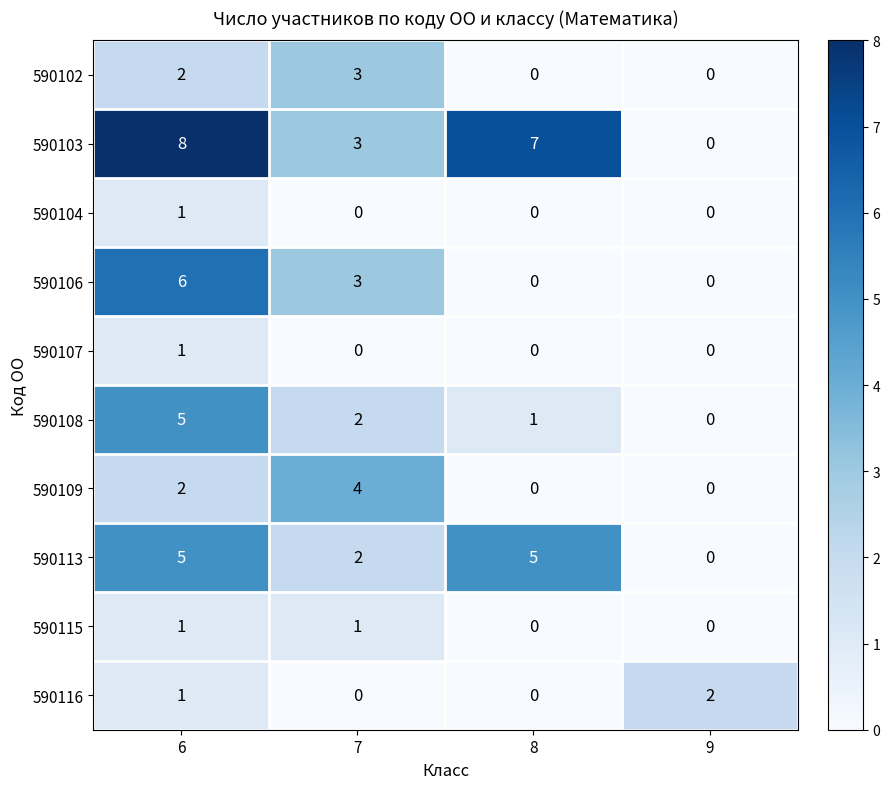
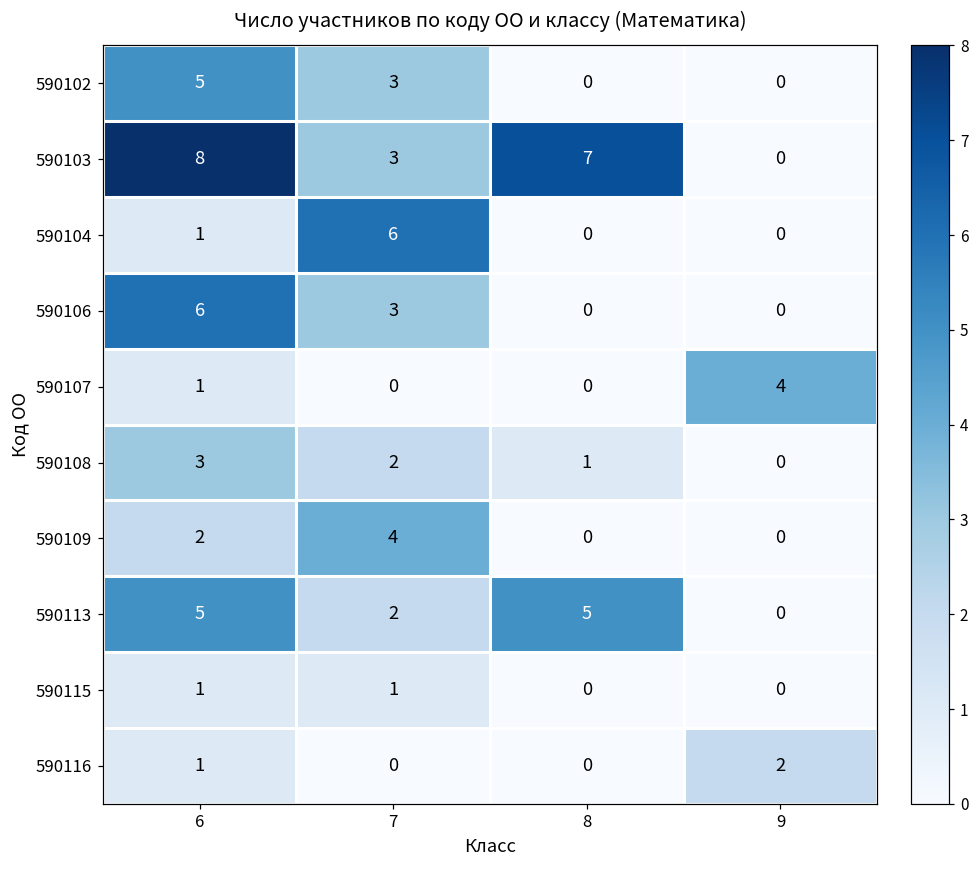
  {
    "590102": {
-     "6": 2,
+     "6": 5,
      "7": 3,
      "8": 0,
      "9": 0
    },
    "590103": {
      "6": 8,
      "7": 3,
      "8": 7,
      "9": 0
    },
    "590104": {
      "6": 1,
-     "7": 0,
+     "7": 6,
      "8": 0,
      "9": 0
    },
    "590106": {
      "6": 6,
      "7": 3,
      "8": 0,
      "9": 0
    },
    "590107": {
      "6": 1,
      "7": 0,
      "8": 0,
-     "9": 0
+     "9": 4
    },
    "590108": {
-     "6": 5,
+     "6": 3,
      "7": 2,
      "8": 1,
      "9": 0
    },
    "590109": {
      "6": 2,
      "7": 4,
      "8": 0,
      "9": 0
    },
    "590113": {
      "6": 5,
      "7": 2,
      "8": 5,
      "9": 0
    },
    "590115": {
      "6": 1,
      "7": 1,
      "8": 0,
      "9": 0
    },
    "590116": {
      "6": 1,
      "7": 0,
      "8": 0,
      "9": 2
    }
  }
